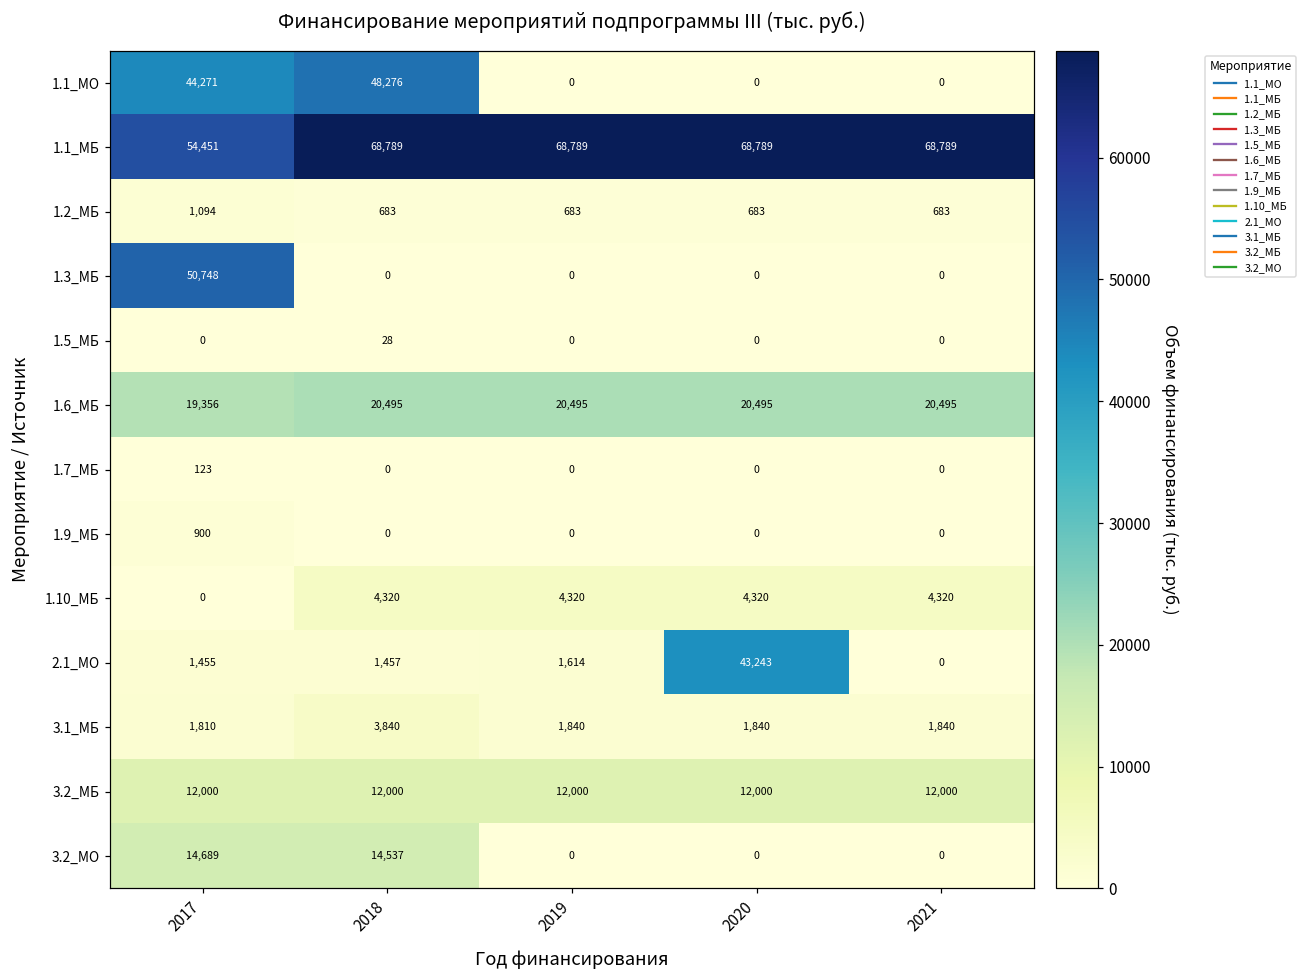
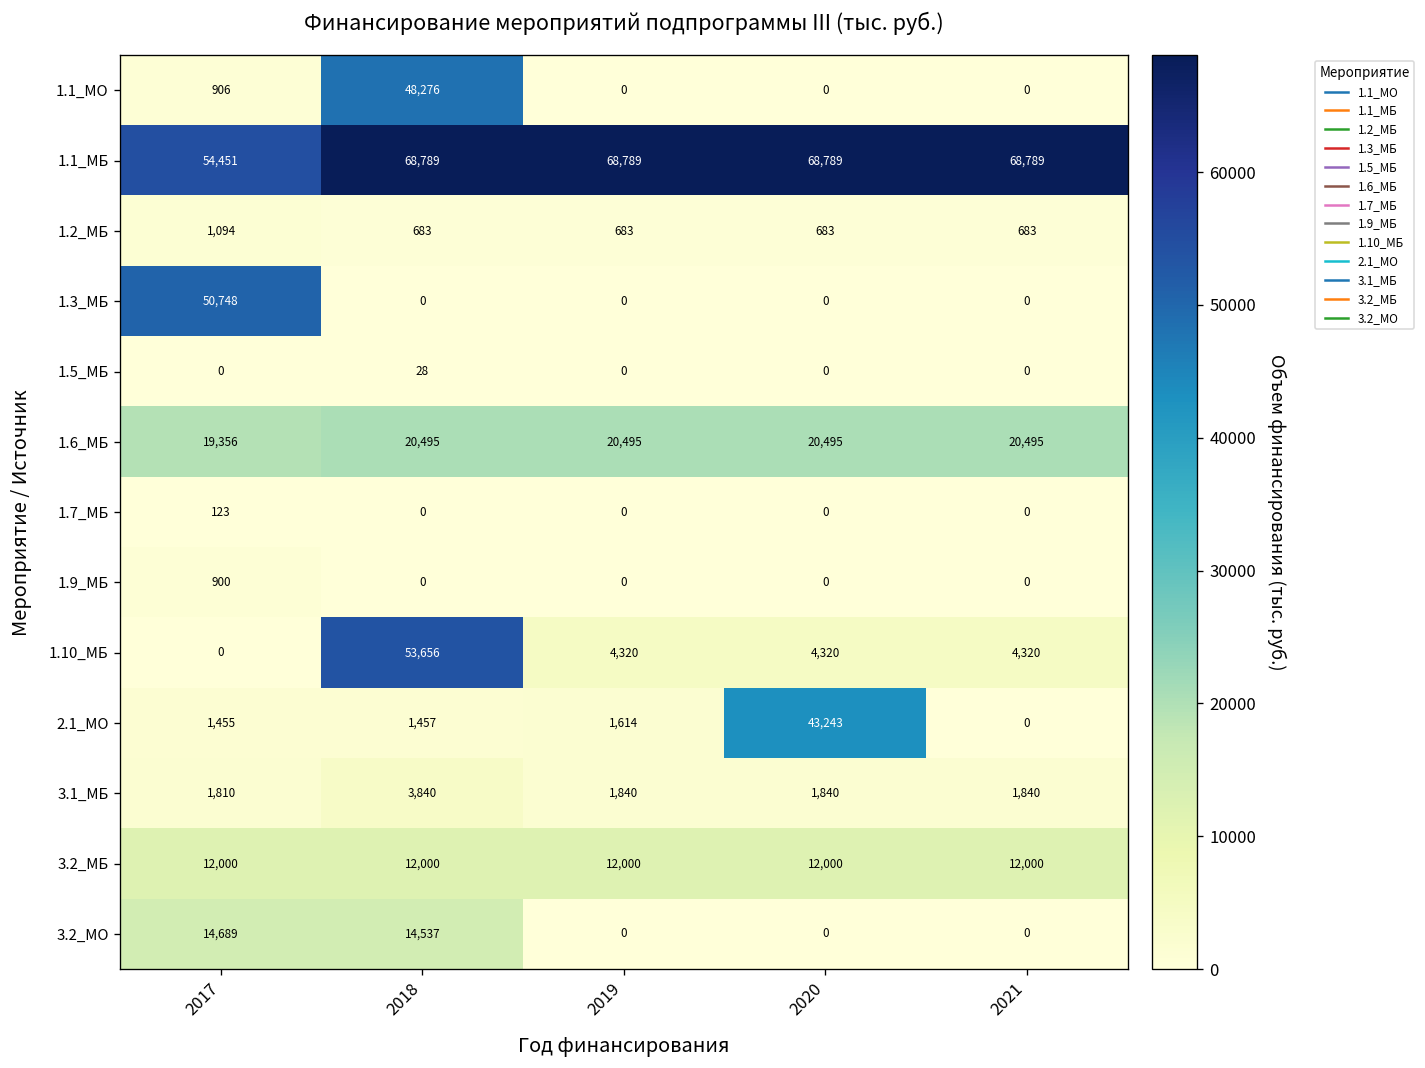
  {
    "1.1_МО": {
-     "2017": "44,271",
+     "2017": "906",
      "2018": "48,276",
      "2019": "0",
      "2020": "0",
      "2021": "0"
    },
    "1.1_МБ": {
      "2017": "54,451",
      "2018": "68,789",
      "2019": "68,789",
      "2020": "68,789",
      "2021": "68,789"
    },
    "1.2_МБ": {
      "2017": "1,094",
      "2018": "683",
      "2019": "683",
      "2020": "683",
      "2021": "683"
    },
    "1.3_МБ": {
      "2017": "50,748",
      "2018": "0",
      "2019": "0",
      "2020": "0",
      "2021": "0"
    },
    "1.5_МБ": {
      "2017": "0",
      "2018": "28",
      "2019": "0",
      "2020": "0",
      "2021": "0"
    },
    "1.6_МБ": {
      "2017": "19,356",
      "2018": "20,495",
      "2019": "20,495",
      "2020": "20,495",
      "2021": "20,495"
    },
    "1.7_МБ": {
      "2017": "123",
      "2018": "0",
      "2019": "0",
      "2020": "0",
      "2021": "0"
    },
    "1.9_МБ": {
      "2017": "900",
      "2018": "0",
      "2019": "0",
      "2020": "0",
      "2021": "0"
    },
    "1.10_МБ": {
      "2017": "0",
-     "2018": "4,320",
+     "2018": "53,656",
      "2019": "4,320",
      "2020": "4,320",
      "2021": "4,320"
    },
    "2.1_МО": {
      "2017": "1,455",
      "2018": "1,457",
      "2019": "1,614",
      "2020": "43,243",
      "2021": "0"
    },
    "3.1_МБ": {
      "2017": "1,810",
      "2018": "3,840",
      "2019": "1,840",
      "2020": "1,840",
      "2021": "1,840"
    },
    "3.2_МБ": {
      "2017": "12,000",
      "2018": "12,000",
      "2019": "12,000",
      "2020": "12,000",
      "2021": "12,000"
    },
    "3.2_МО": {
      "2017": "14,689",
      "2018": "14,537",
      "2019": "0",
      "2020": "0",
      "2021": "0"
    }
  }
